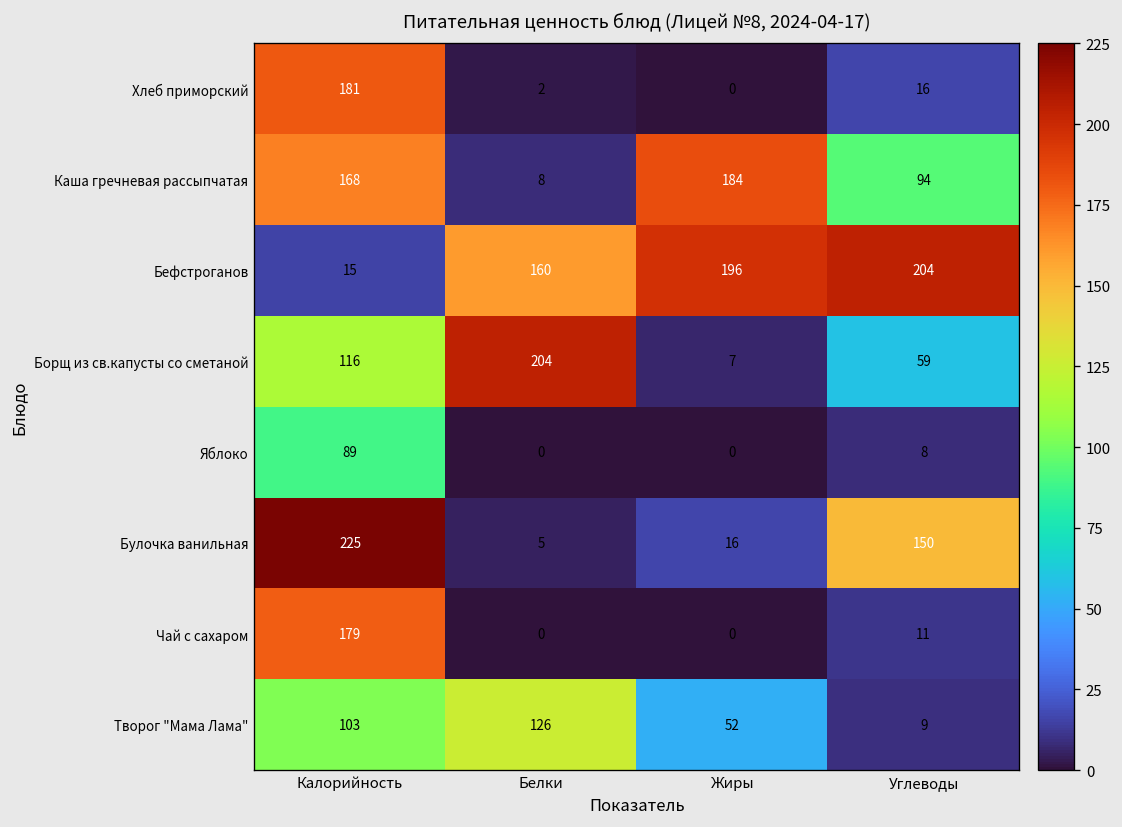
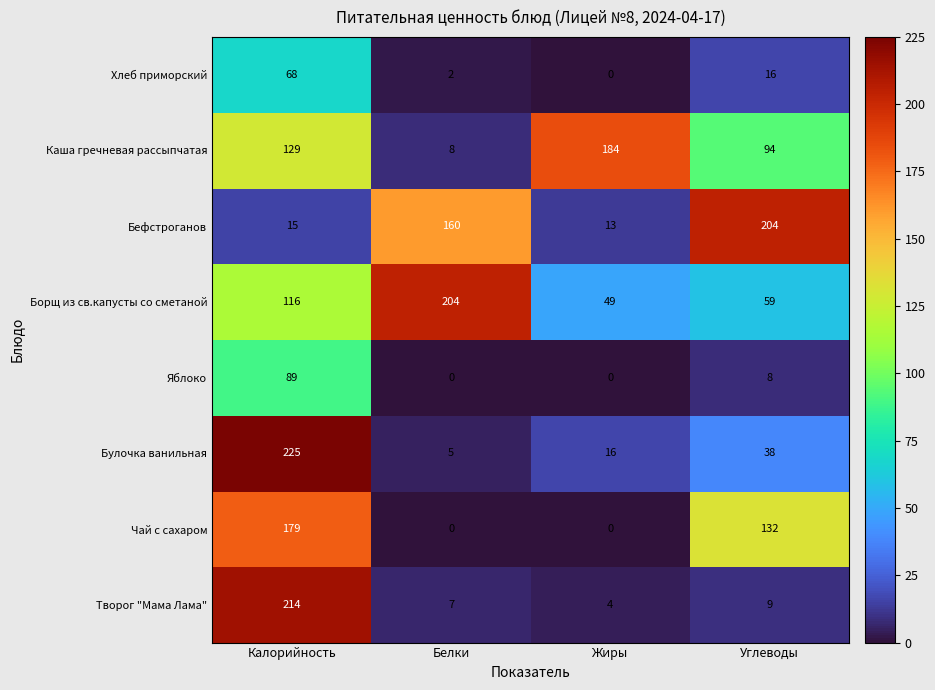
  {
    "Хлеб приморский": {
-     "Калорийность": 181,
+     "Калорийность": 68,
      "Белки": 2,
      "Жиры": 0,
      "Углеводы": 16
    },
    "Каша гречневая рассыпчатая": {
-     "Калорийность": 168,
+     "Калорийность": 129,
      "Белки": 8,
      "Жиры": 184,
      "Углеводы": 94
    },
    "Бефстроганов": {
      "Калорийность": 15,
      "Белки": 160,
-     "Жиры": 196,
+     "Жиры": 13,
      "Углеводы": 204
    },
    "Борщ из св.капусты со сметаной": {
      "Калорийность": 116,
      "Белки": 204,
-     "Жиры": 7,
+     "Жиры": 49,
      "Углеводы": 59
    },
    "Яблоко": {
      "Калорийность": 89,
      "Белки": 0,
      "Жиры": 0,
      "Углеводы": 8
    },
    "Булочка ванильная": {
      "Калорийность": 225,
      "Белки": 5,
      "Жиры": 16,
-     "Углеводы": 150
+     "Углеводы": 38
    },
    "Чай с сахаром": {
      "Калорийность": 179,
      "Белки": 0,
      "Жиры": 0,
-     "Углеводы": 11
+     "Углеводы": 132
    },
    "Творог \"Мама Лама\"": {
-     "Калорийность": 103,
-     "Белки": 126,
-     "Жиры": 52,
+     "Калорийность": 214,
+     "Белки": 7,
+     "Жиры": 4,
      "Углеводы": 9
    }
  }
